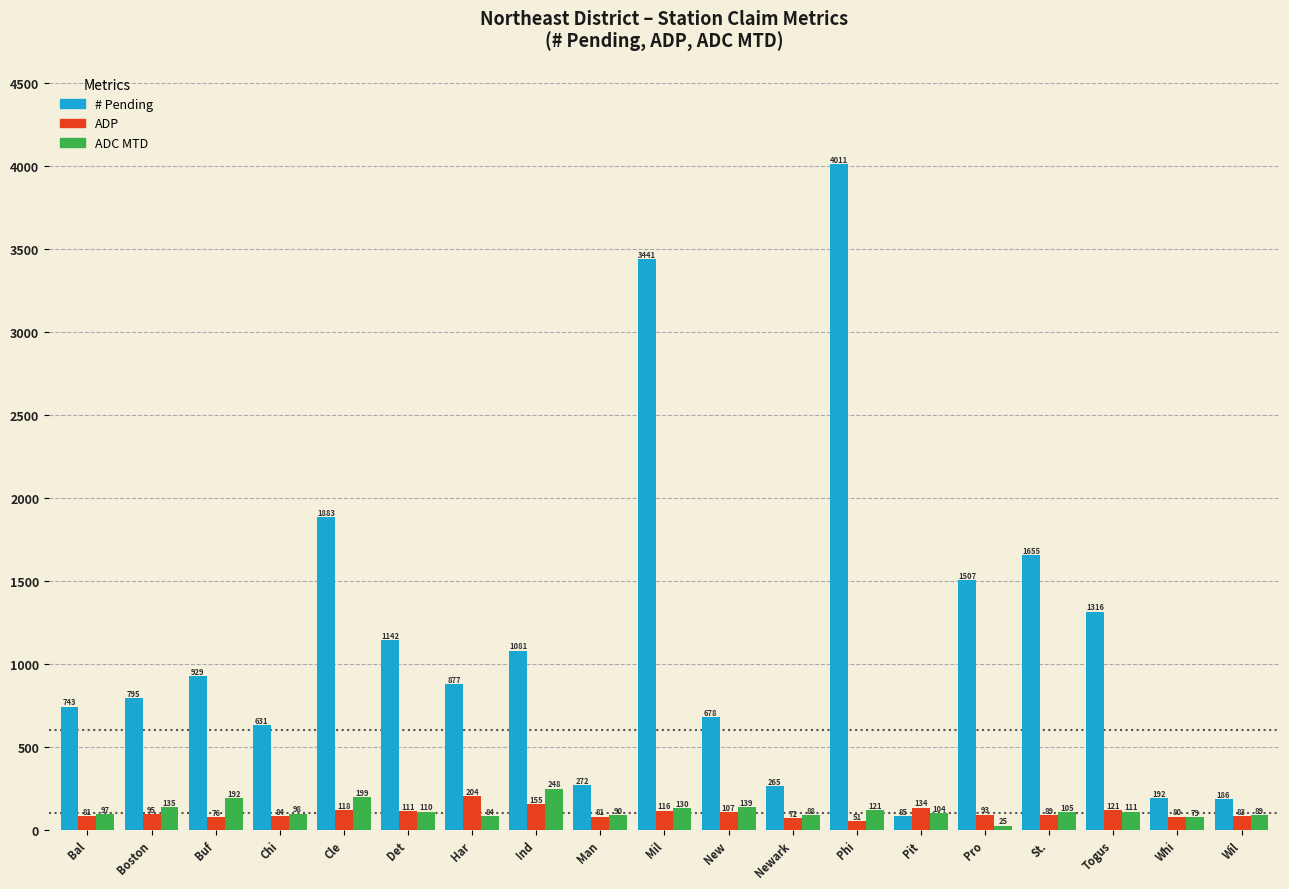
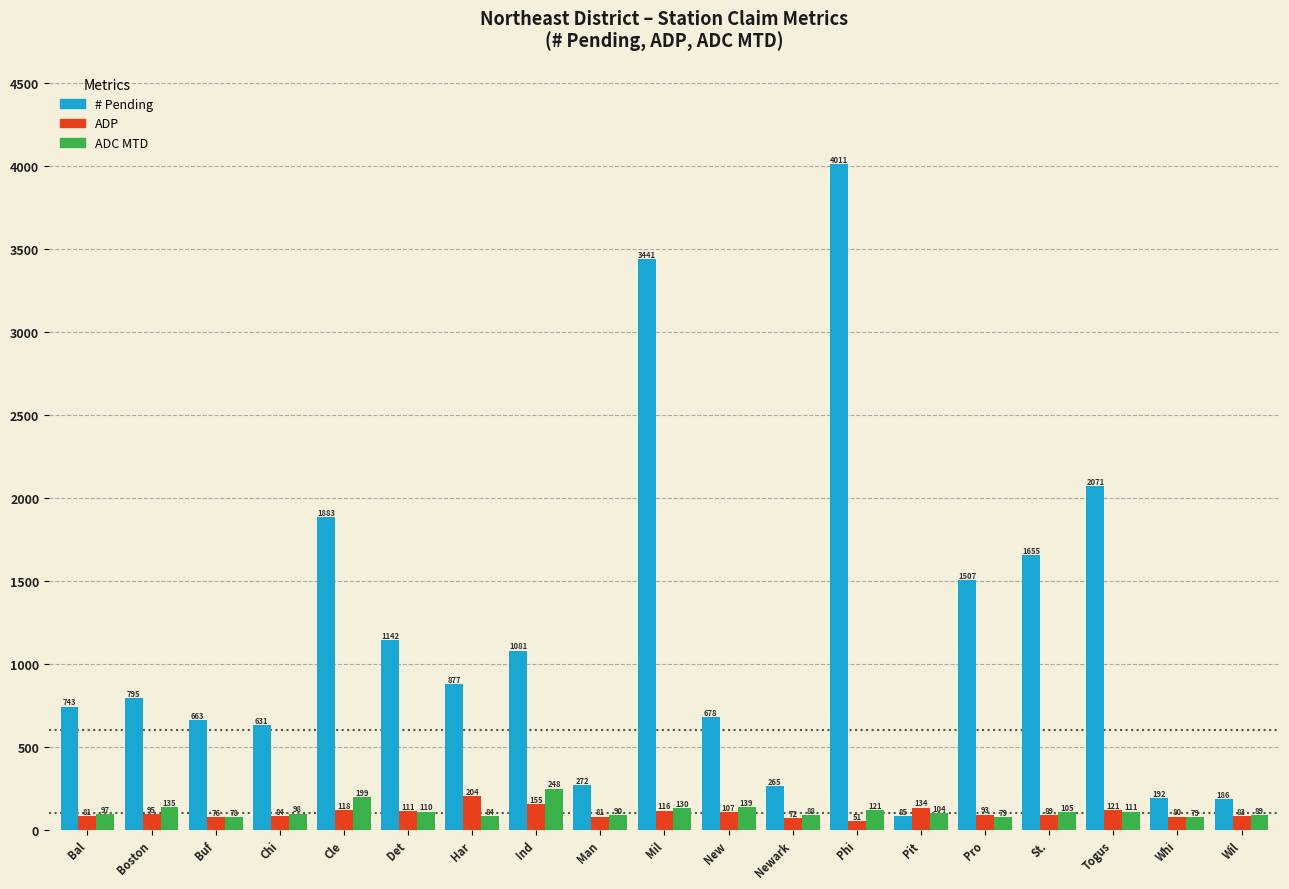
  {
    "# Pending": {
      "Bal": 743,
      "Boston": 795,
-     "Buf": 929,
+     "Buf": 663,
      "Chi": 631,
      "Cle": 1883,
      "Det": 1142,
      "Har": 877,
      "Ind": 1081,
      "Man": 272,
      "Mil": 3441,
      "New": 678,
      "Newark": 265,
      "Phi": 4011,
      "Pit": 85,
      "Pro": 1507,
      "St.": 1655,
-     "Togus": 1316,
+     "Togus": 2071,
      "Whi": 192,
      "Wil": 186
    },
    "ADP": {
      "Bal": 81,
      "Boston": 95,
      "Buf": 76,
      "Chi": 84,
      "Cle": 118,
      "Det": 111,
      "Har": 204,
      "Ind": 155,
      "Man": 81,
      "Mil": 116,
      "New": 107,
      "Newark": 72,
      "Phi": 51,
      "Pit": 134,
      "Pro": 93,
      "St.": 89,
      "Togus": 121,
      "Whi": 80,
      "Wil": 83
    },
    "ADC MTD": {
      "Bal": 97,
      "Boston": 135,
-     "Buf": 192,
+     "Buf": 78,
      "Chi": 98,
      "Cle": 199,
      "Det": 110,
      "Har": 84,
      "Ind": 248,
      "Man": 90,
      "Mil": 130,
      "New": 139,
      "Newark": 88,
      "Phi": 121,
      "Pit": 104,
-     "Pro": 25,
+     "Pro": 79,
      "St.": 105,
      "Togus": 111,
      "Whi": 79,
      "Wil": 89
    }
  }
